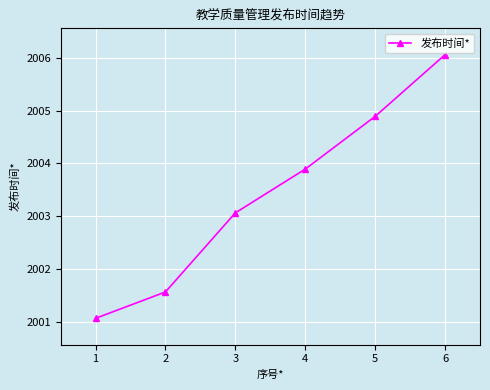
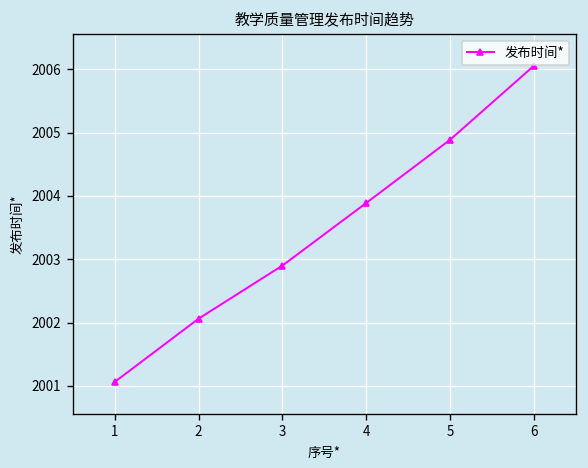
  {
    "1": 2001.1,
-   "2": 2001.6,
-   "3": 2003.1,
+   "2": 2002.1,
+   "3": 2002.9,
    "4": 2003.9,
    "5": 2004.9,
    "6": 2006.1
  }
